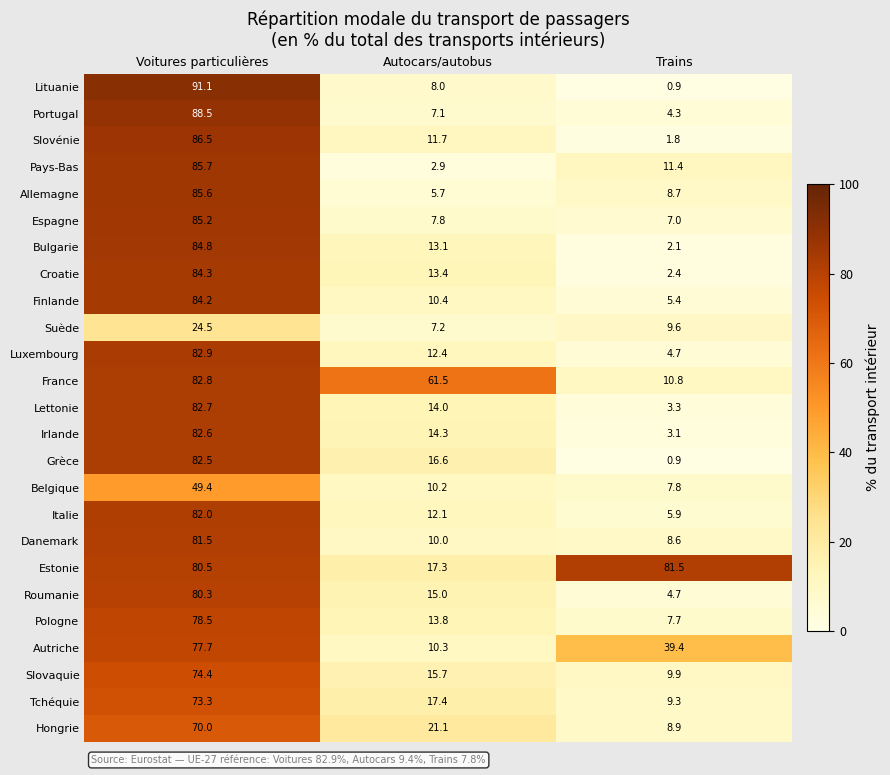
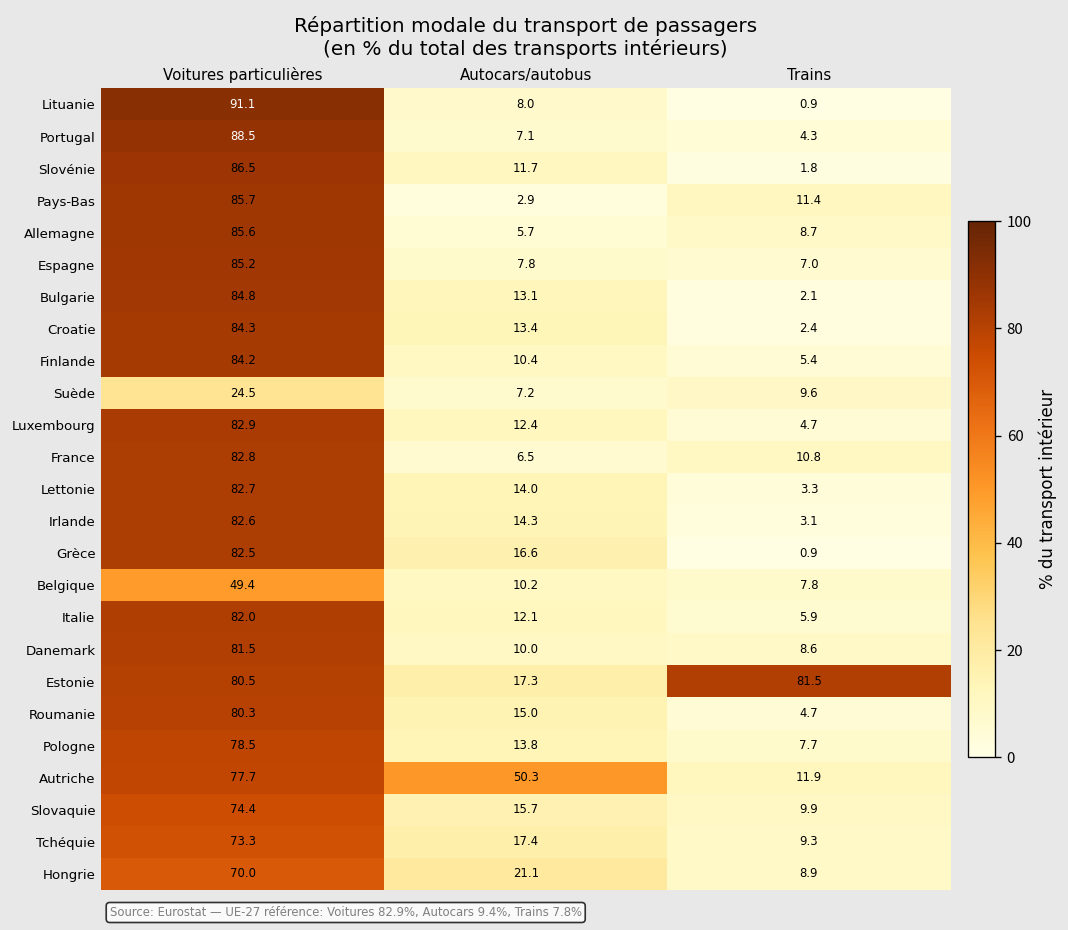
  {
    "Lituanie": {
      "Voitures particulières": 91.1,
      "Autocars/autobus": 8.0,
      "Trains": 0.9
    },
    "Portugal": {
      "Voitures particulières": 88.5,
      "Autocars/autobus": 7.1,
      "Trains": 4.3
    },
    "Slovénie": {
      "Voitures particulières": 86.5,
      "Autocars/autobus": 11.7,
      "Trains": 1.8
    },
    "Pays-Bas": {
      "Voitures particulières": 85.7,
      "Autocars/autobus": 2.9,
      "Trains": 11.4
    },
    "Allemagne": {
      "Voitures particulières": 85.6,
      "Autocars/autobus": 5.7,
      "Trains": 8.7
    },
    "Espagne": {
      "Voitures particulières": 85.2,
      "Autocars/autobus": 7.8,
      "Trains": 7.0
    },
    "Bulgarie": {
      "Voitures particulières": 84.8,
      "Autocars/autobus": 13.1,
      "Trains": 2.1
    },
    "Croatie": {
      "Voitures particulières": 84.3,
      "Autocars/autobus": 13.4,
      "Trains": 2.4
    },
    "Finlande": {
      "Voitures particulières": 84.2,
      "Autocars/autobus": 10.4,
      "Trains": 5.4
    },
    "Suède": {
      "Voitures particulières": 24.5,
      "Autocars/autobus": 7.2,
      "Trains": 9.6
    },
    "Luxembourg": {
      "Voitures particulières": 82.9,
      "Autocars/autobus": 12.4,
      "Trains": 4.7
    },
    "France": {
      "Voitures particulières": 82.8,
-     "Autocars/autobus": 61.5,
+     "Autocars/autobus": 6.5,
      "Trains": 10.8
    },
    "Lettonie": {
      "Voitures particulières": 82.7,
      "Autocars/autobus": 14.0,
      "Trains": 3.3
    },
    "Irlande": {
      "Voitures particulières": 82.6,
      "Autocars/autobus": 14.3,
      "Trains": 3.1
    },
    "Grèce": {
      "Voitures particulières": 82.5,
      "Autocars/autobus": 16.6,
      "Trains": 0.9
    },
    "Belgique": {
      "Voitures particulières": 49.4,
      "Autocars/autobus": 10.2,
      "Trains": 7.8
    },
    "Italie": {
      "Voitures particulières": 82.0,
      "Autocars/autobus": 12.1,
      "Trains": 5.9
    },
    "Danemark": {
      "Voitures particulières": 81.5,
      "Autocars/autobus": 10.0,
      "Trains": 8.6
    },
    "Estonie": {
      "Voitures particulières": 80.5,
      "Autocars/autobus": 17.3,
      "Trains": 81.5
    },
    "Roumanie": {
      "Voitures particulières": 80.3,
      "Autocars/autobus": 15.0,
      "Trains": 4.7
    },
    "Pologne": {
      "Voitures particulières": 78.5,
      "Autocars/autobus": 13.8,
      "Trains": 7.7
    },
    "Autriche": {
      "Voitures particulières": 77.7,
-     "Autocars/autobus": 10.3,
-     "Trains": 39.4
+     "Autocars/autobus": 50.3,
+     "Trains": 11.9
    },
    "Slovaquie": {
      "Voitures particulières": 74.4,
      "Autocars/autobus": 15.7,
      "Trains": 9.9
    },
    "Tchéquie": {
      "Voitures particulières": 73.3,
      "Autocars/autobus": 17.4,
      "Trains": 9.3
    },
    "Hongrie": {
      "Voitures particulières": 70.0,
      "Autocars/autobus": 21.1,
      "Trains": 8.9
    }
  }
